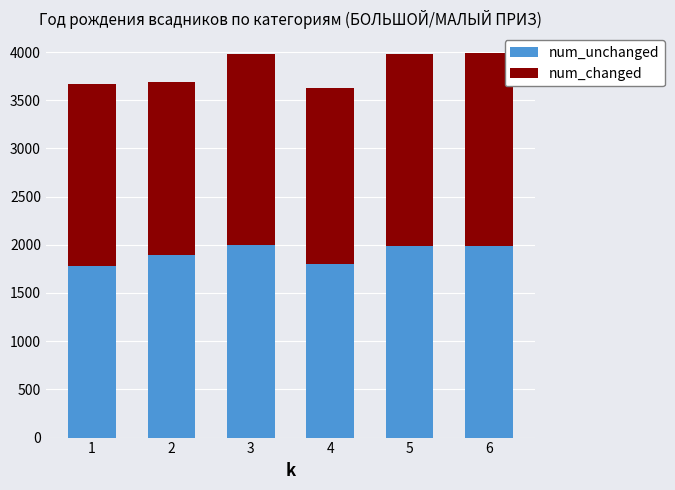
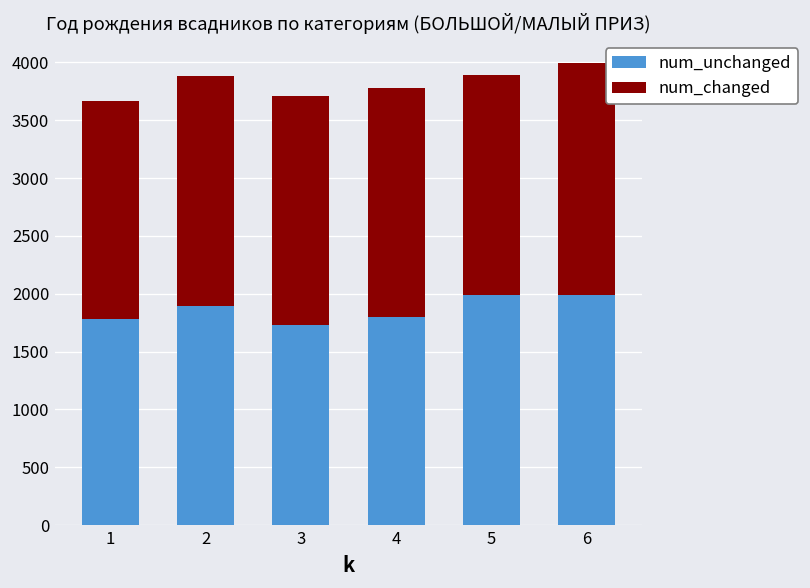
  {
    "num_unchanged": {
      "1": 1800,
      "2": 1900,
-     "3": 2000,
+     "3": 1700,
      "4": 1800,
      "5": 2000,
      "6": 2000
    },
    "num_changed": {
      "1": 1900,
-     "2": 1800,
+     "2": 2000,
      "3": 2000,
-     "4": 1800,
-     "5": 2000,
+     "4": 2000,
+     "5": 1900,
      "6": 2000
    }
  }
